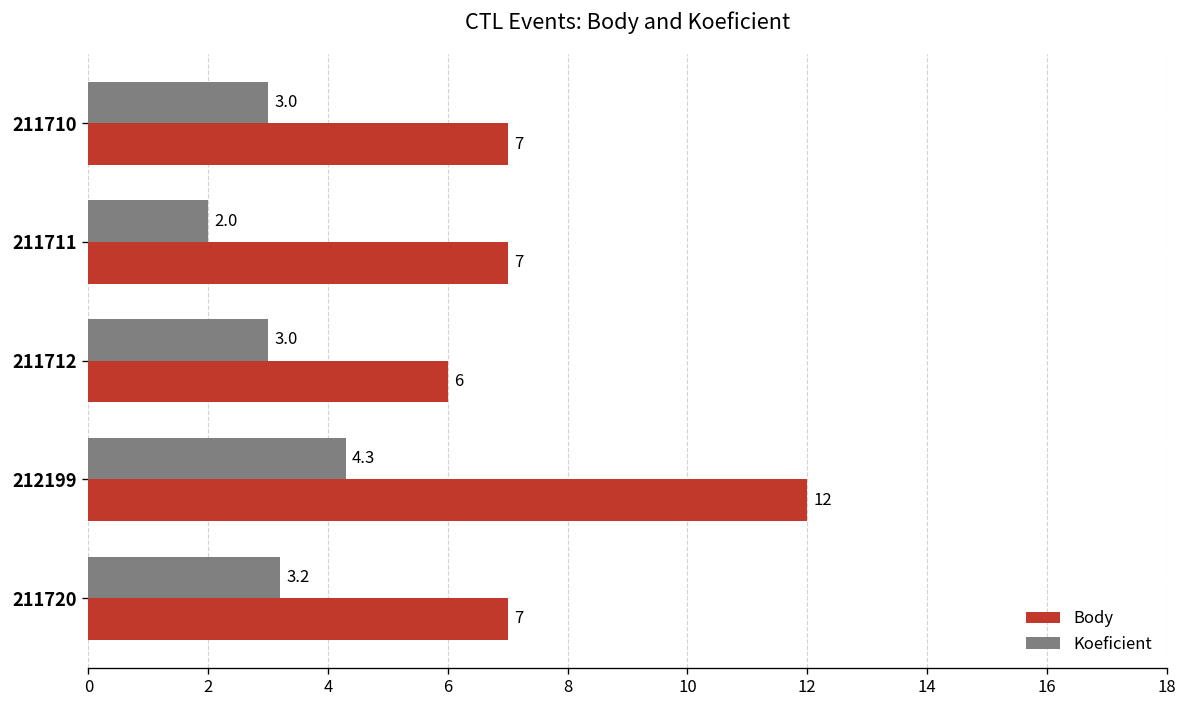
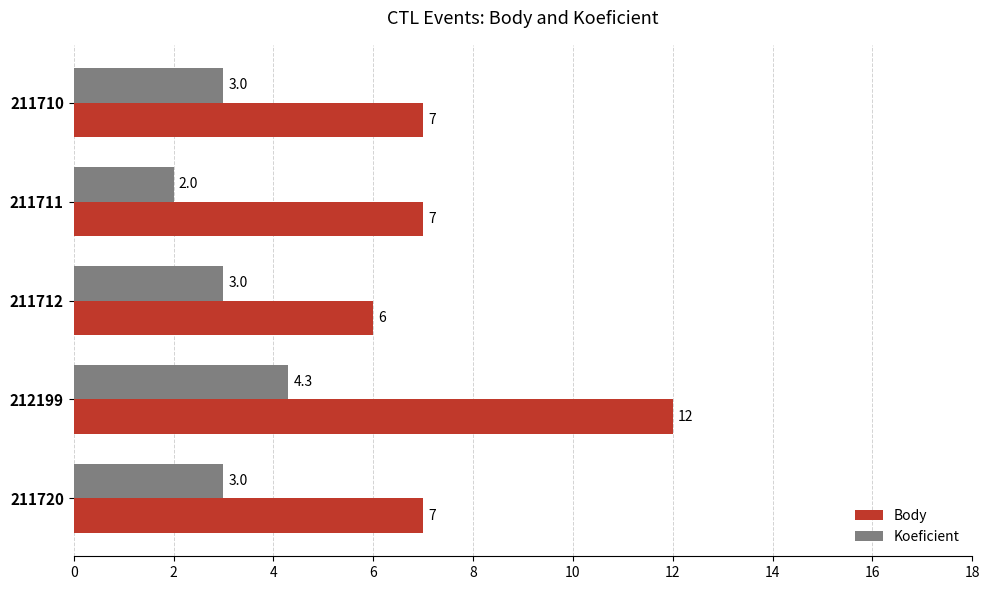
  {
    "Body": {
      "211710": 7,
      "211711": 7,
      "211712": 6,
      "212199": 12,
      "211720": 7
    },
    "Koeficient": {
      "211710": 3.0,
      "211711": 2.0,
      "211712": 3.0,
      "212199": 4.3,
-     "211720": 3.2
+     "211720": 3.0
    }
  }
